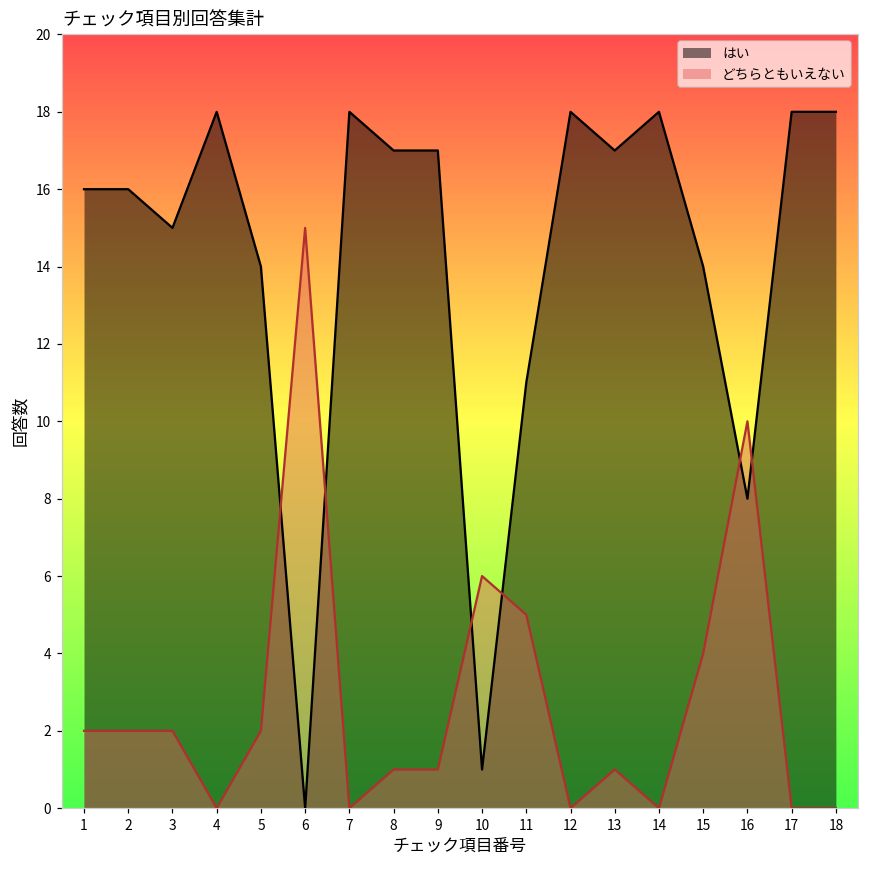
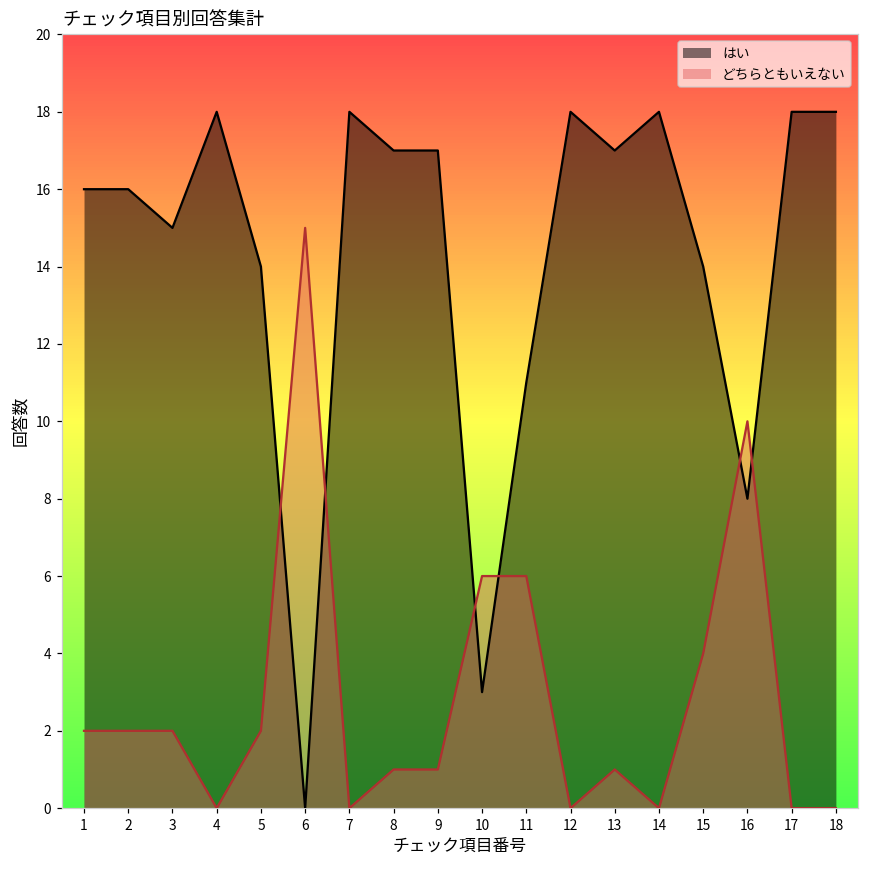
  {
    "はい": {
      "1": 16,
      "2": 16,
      "3": 15,
      "4": 18,
      "5": 14,
      "6": 0,
      "7": 18,
      "8": 17,
      "9": 17,
-     "10": 1,
+     "10": 3,
      "11": 11,
      "12": 18,
      "13": 17,
      "14": 18,
      "15": 14,
      "16": 8,
      "17": 18,
      "18": 18
    },
    "どちらともいえない": {
      "1": 2,
      "2": 2,
      "3": 2,
      "4": 0,
      "5": 2,
      "6": 15,
      "7": 0,
      "8": 1,
      "9": 1,
      "10": 6,
-     "11": 5,
+     "11": 6,
      "12": 0,
      "13": 1,
      "14": 0,
      "15": 4,
      "16": 10,
      "17": 0,
      "18": 0
    }
  }
